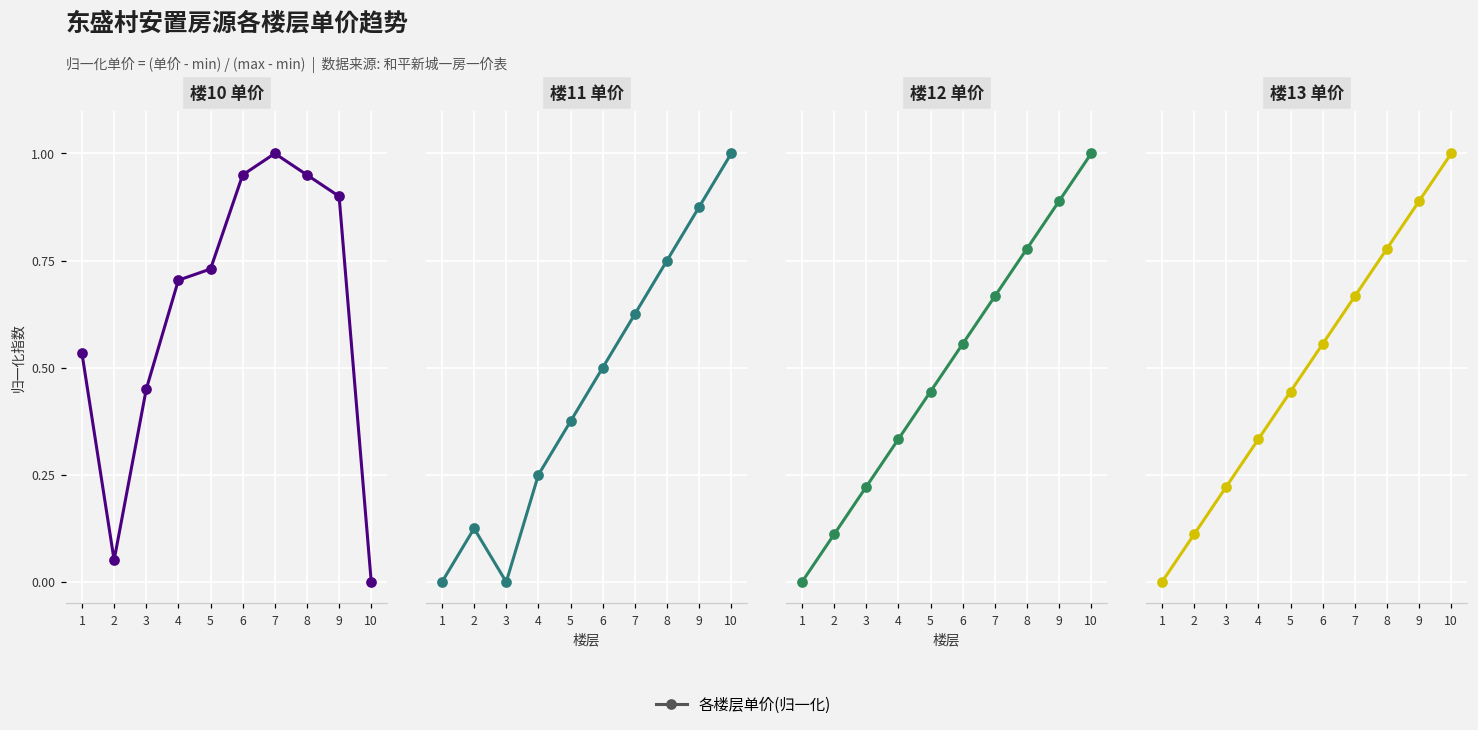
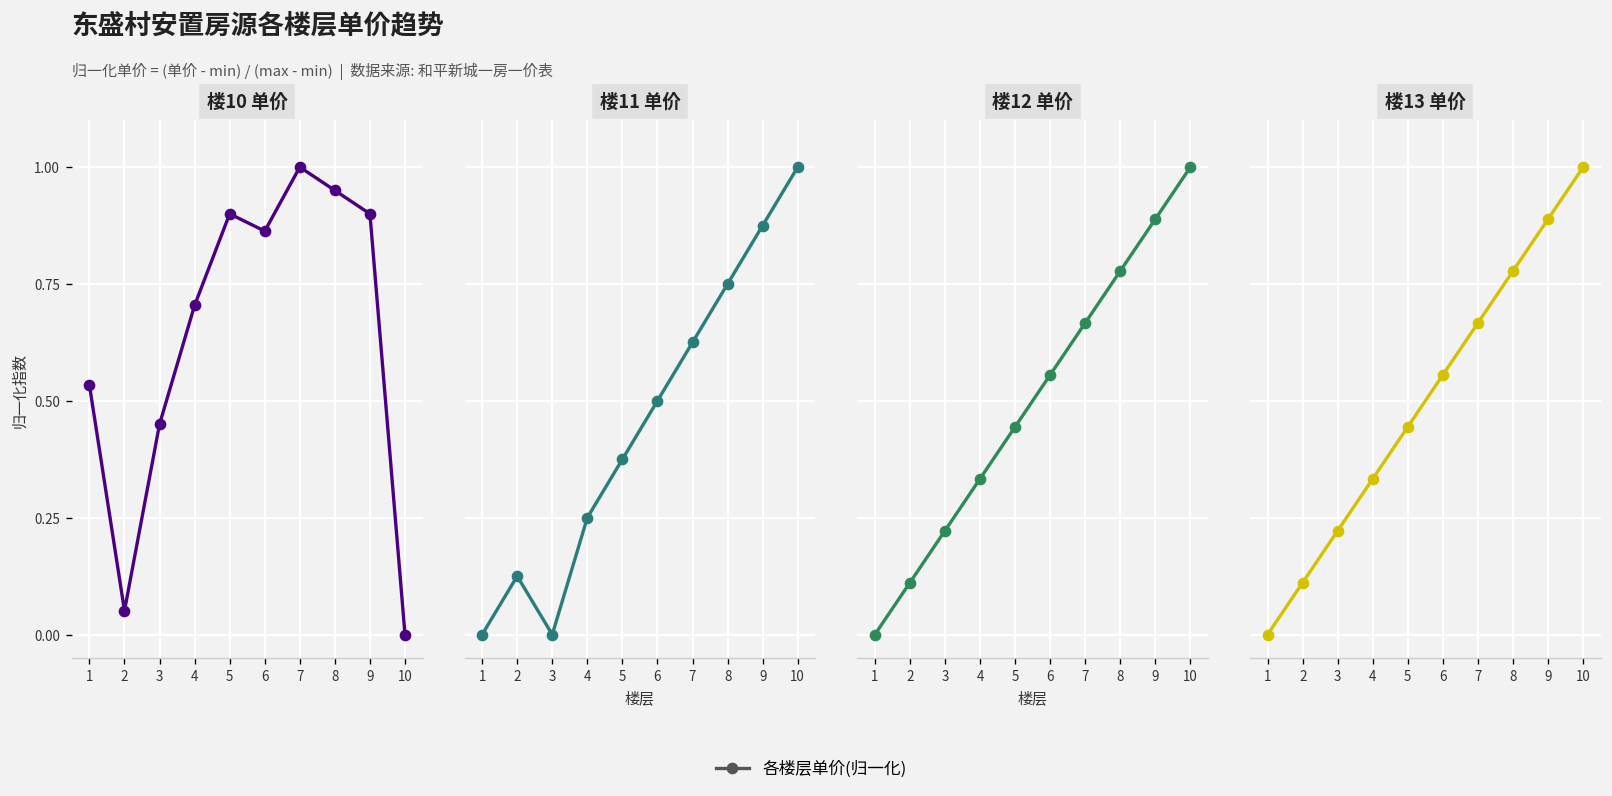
  {
    "楼10 单价": {
      "1": 0.53,
      "2": 0.05,
      "3": 0.45,
      "4": 0.70,
-     "5": 0.73,
-     "6": 0.95,
+     "5": 0.90,
+     "6": 0.86,
      "7": 1.00,
      "8": 0.95,
      "9": 0.90,
      "10": 0.00
    }
  }
